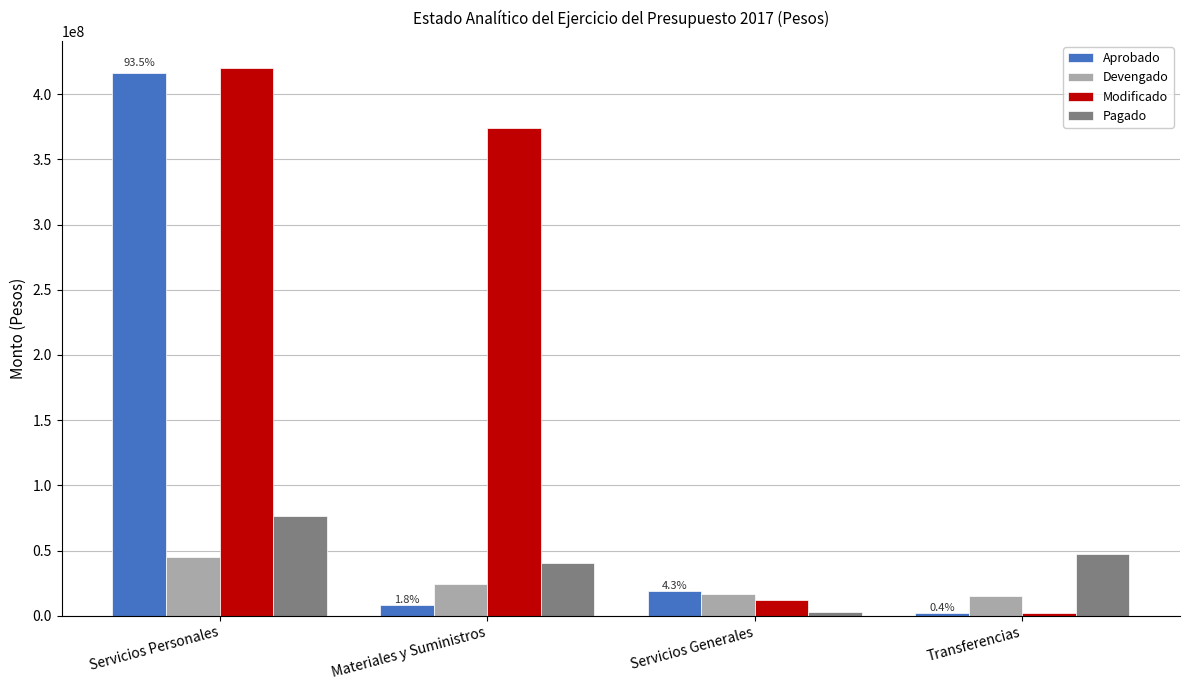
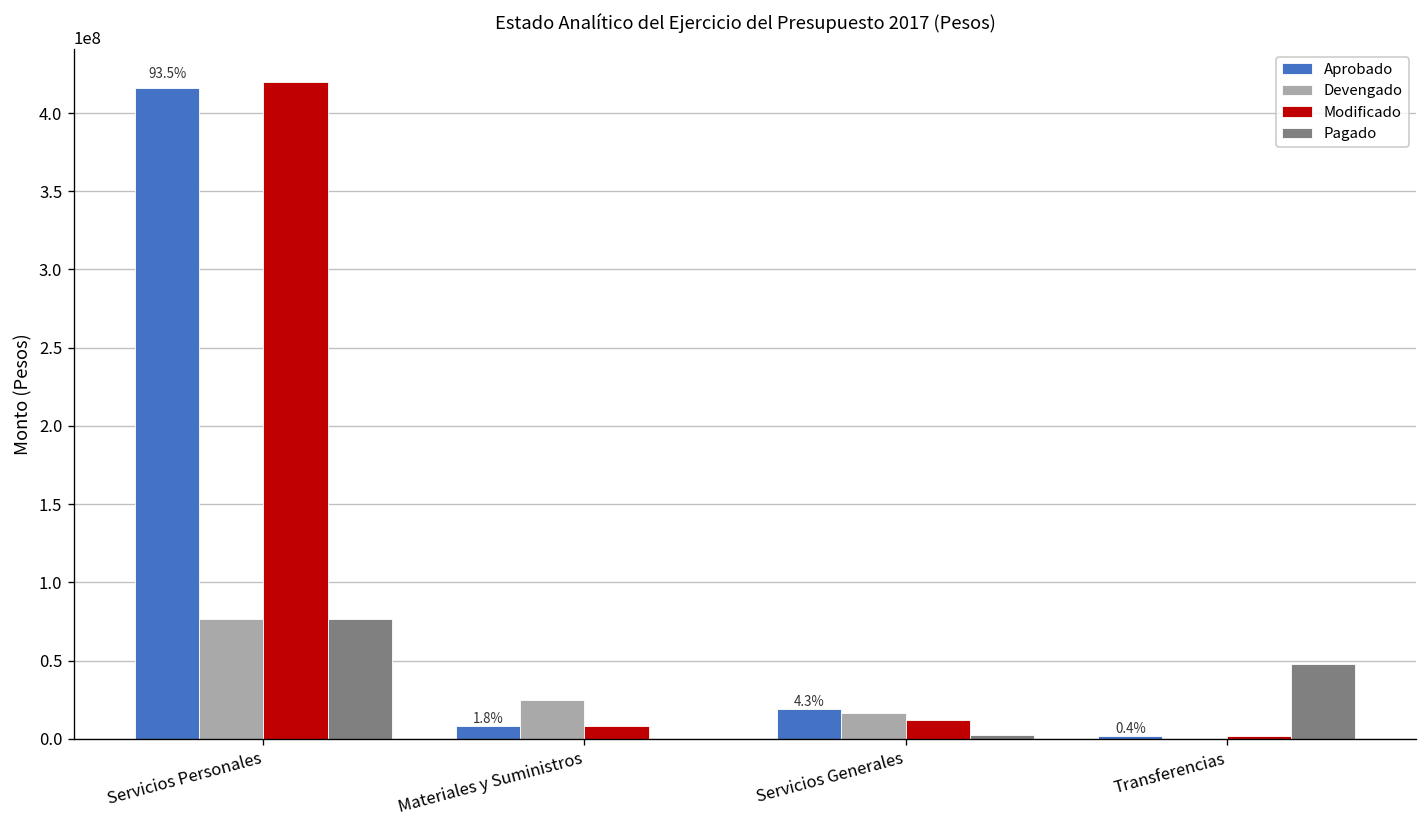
  {
    "Devengado": {
-     "Servicios Personales": 45000000,
+     "Servicios Personales": 77000000,
      "Materiales y Suministros": 25000000,
      "Servicios Generales": 16000000,
-     "Transferencias": 15000000
+     "Transferencias": 0
    },
    "Modificado": {
      "Servicios Personales": 420000000,
-     "Materiales y Suministros": 374000000,
+     "Materiales y Suministros": 8000000,
      "Servicios Generales": 12000000,
      "Transferencias": 2000000
    },
    "Pagado": {
      "Servicios Personales": 77000000,
-     "Materiales y Suministros": 41000000,
+     "Materiales y Suministros": 1000000,
      "Servicios Generales": 3000000,
      "Transferencias": 48000000
    }
  }
